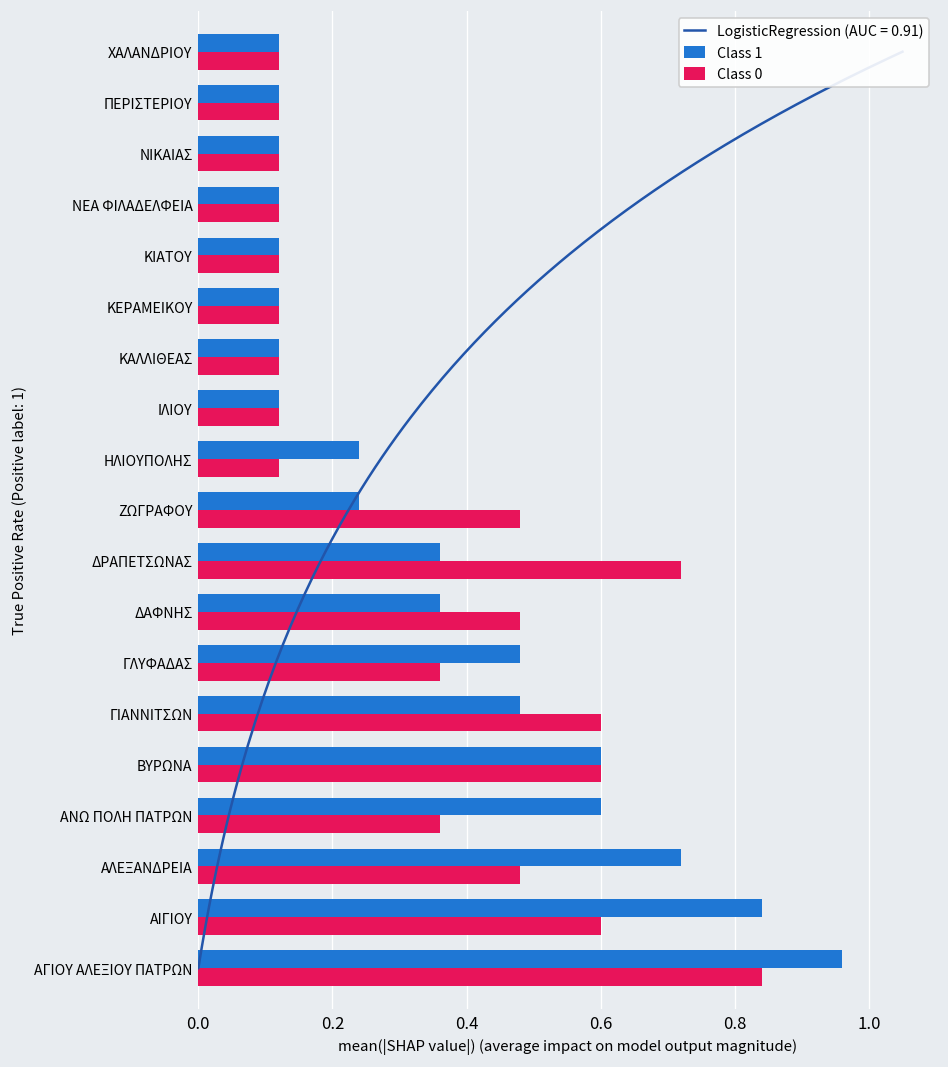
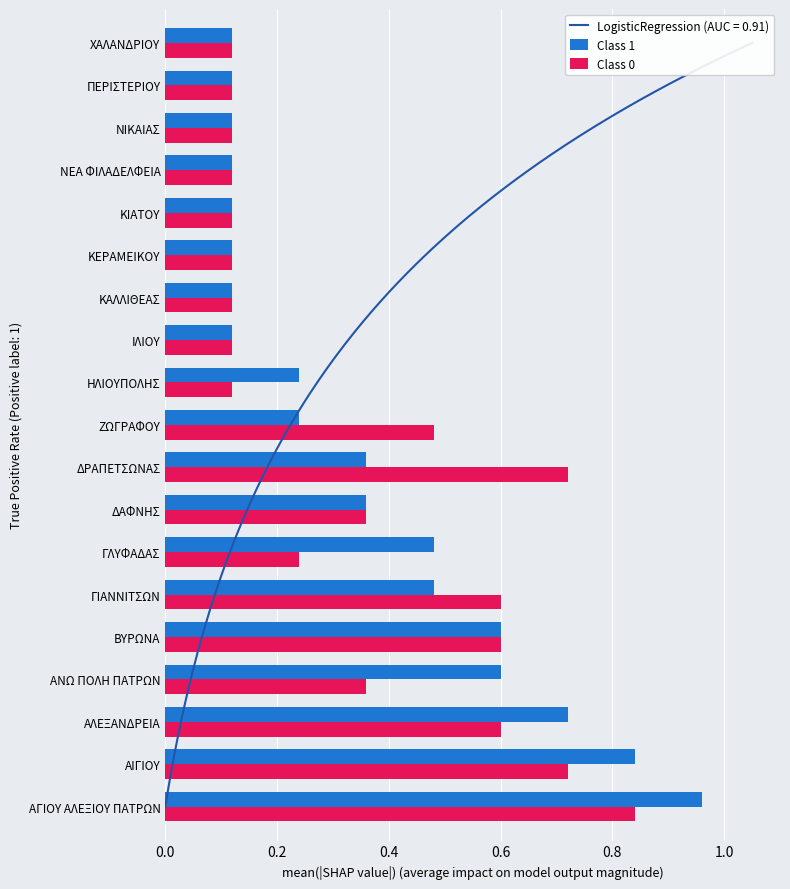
  {
    "Class 0": {
      "ΧΑΛΑΝΔΡΙΟΥ": 0.12,
      "ΠΕΡΙΣΤΕΡΙΟΥ": 0.12,
      "ΝΙΚΑΙΑΣ": 0.12,
      "ΝΕΑ ΦΙΛΑΔΕΛΦΕΙΑ": 0.12,
      "ΚΙΑΤΟΥ": 0.12,
      "ΚΕΡΑΜΕΙΚΟΥ": 0.12,
      "ΚΑΛΛΙΘΕΑΣ": 0.12,
      "ΙΛΙΟΥ": 0.12,
      "ΗΛΙΟΥΠΟΛΗΣ": 0.12,
      "ΖΩΓΡΑΦΟΥ": 0.48,
      "ΔΡΑΠΕΤΣΩΝΑΣ": 0.72,
-     "ΔΑΦΝΗΣ": 0.48,
-     "ΓΛΥΦΑΔΑΣ": 0.36,
+     "ΔΑΦΝΗΣ": 0.36,
+     "ΓΛΥΦΑΔΑΣ": 0.24,
      "ΓΙΑΝΝΙΤΣΩΝ": 0.60,
      "ΒΥΡΩΝΑ": 0.60,
      "ΑΝΩ ΠΟΛΗ ΠΑΤΡΩΝ": 0.36,
-     "ΑΛΕΞΑΝΔΡΕΙΑ": 0.48,
-     "ΑΙΓΙΟΥ": 0.60,
+     "ΑΛΕΞΑΝΔΡΕΙΑ": 0.60,
+     "ΑΙΓΙΟΥ": 0.72,
      "ΑΓΙΟΥ ΑΛΕΞΙΟΥ ΠΑΤΡΩΝ": 0.84
    }
  }
